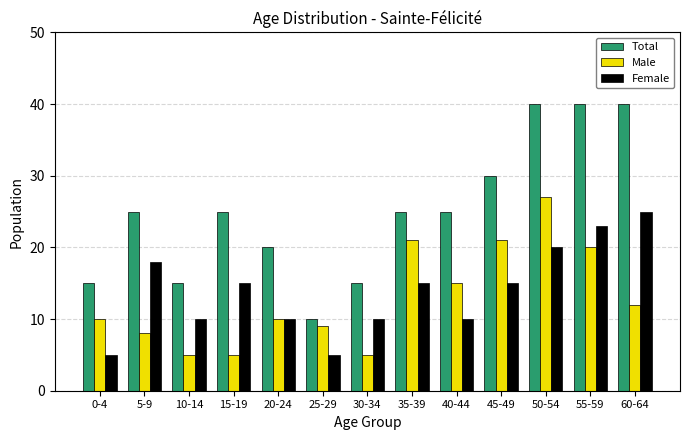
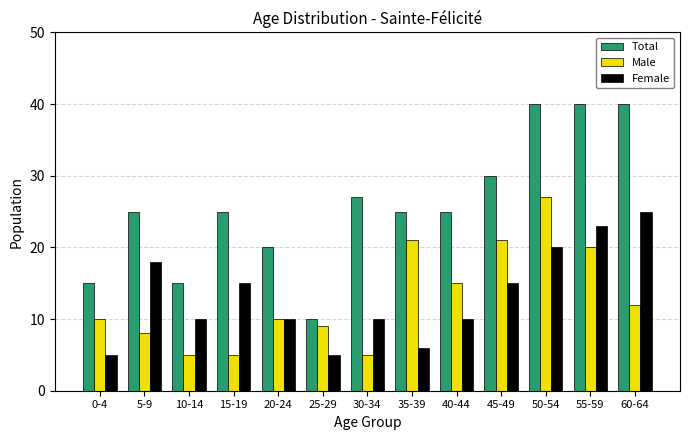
  {
    "Total": {
      "0-4": 15,
      "5-9": 25,
      "10-14": 15,
      "15-19": 25,
      "20-24": 20,
      "25-29": 10,
-     "30-34": 15,
+     "30-34": 27,
      "35-39": 25,
      "40-44": 25,
      "45-49": 30,
      "50-54": 40,
      "55-59": 40,
      "60-64": 40
    },
    "Male": {
      "0-4": 10,
      "5-9": 8,
      "10-14": 5,
      "15-19": 5,
      "20-24": 10,
      "25-29": 9,
      "30-34": 5,
      "35-39": 21,
      "40-44": 15,
      "45-49": 21,
      "50-54": 27,
      "55-59": 20,
      "60-64": 12
    },
    "Female": {
      "0-4": 5,
      "5-9": 18,
      "10-14": 10,
      "15-19": 15,
      "20-24": 10,
      "25-29": 5,
      "30-34": 10,
-     "35-39": 15,
+     "35-39": 6,
      "40-44": 10,
      "45-49": 15,
      "50-54": 20,
      "55-59": 23,
      "60-64": 25
    }
  }
